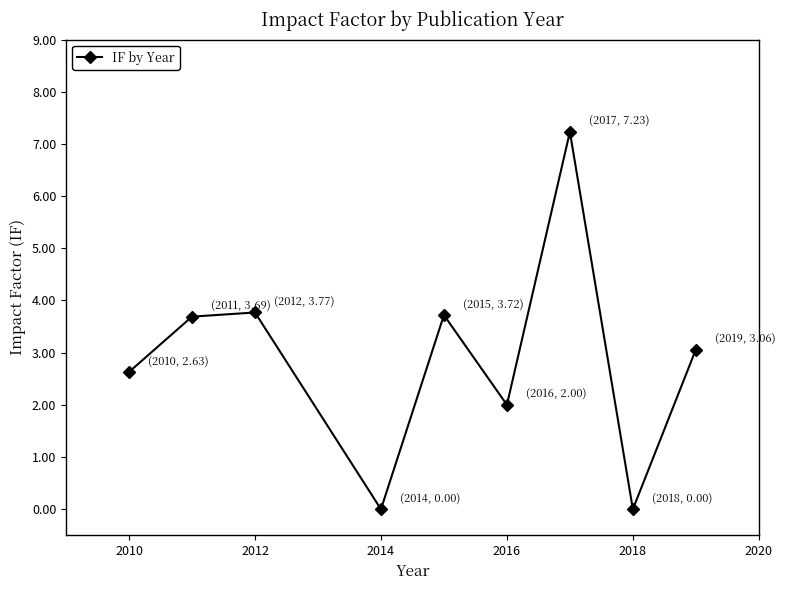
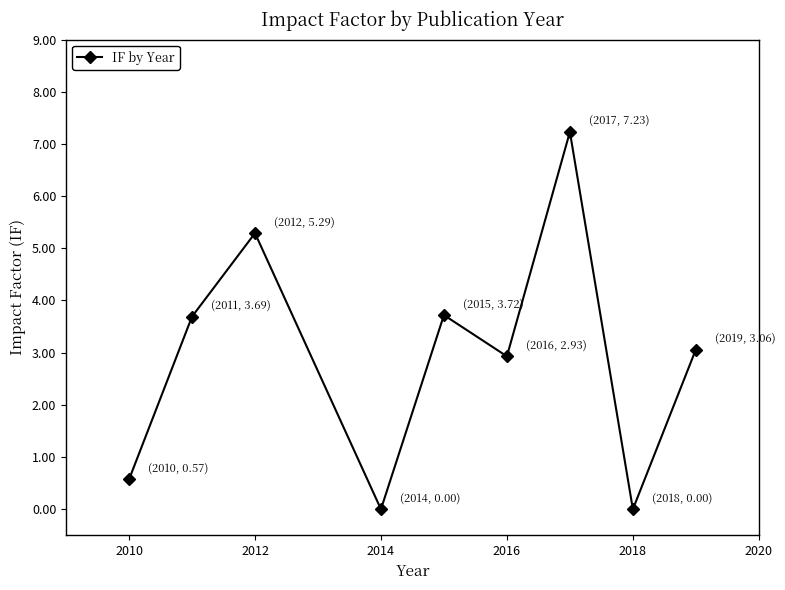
  {
-   "2010": 2.63,
-   "2012": 3.77,
+   "2010": 0.57,
+   "2012": 5.29,
    "2014": 0.00,
-   "2016": 2.00,
+   "2016": 2.93,
    "2018": 0.00
  }
